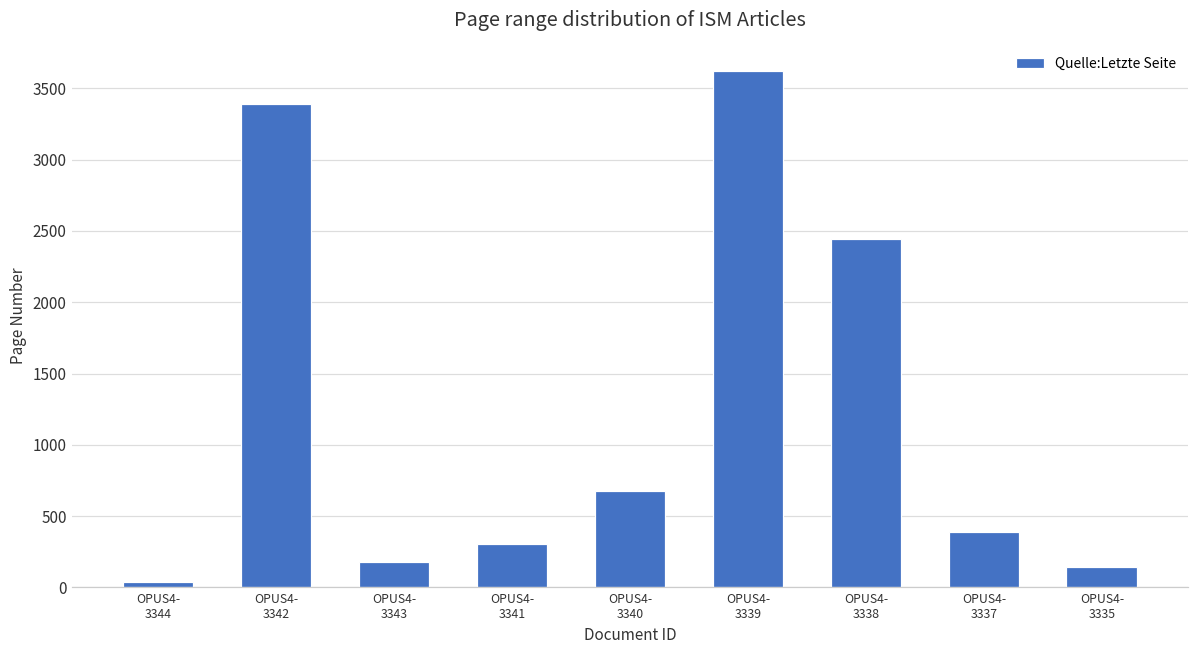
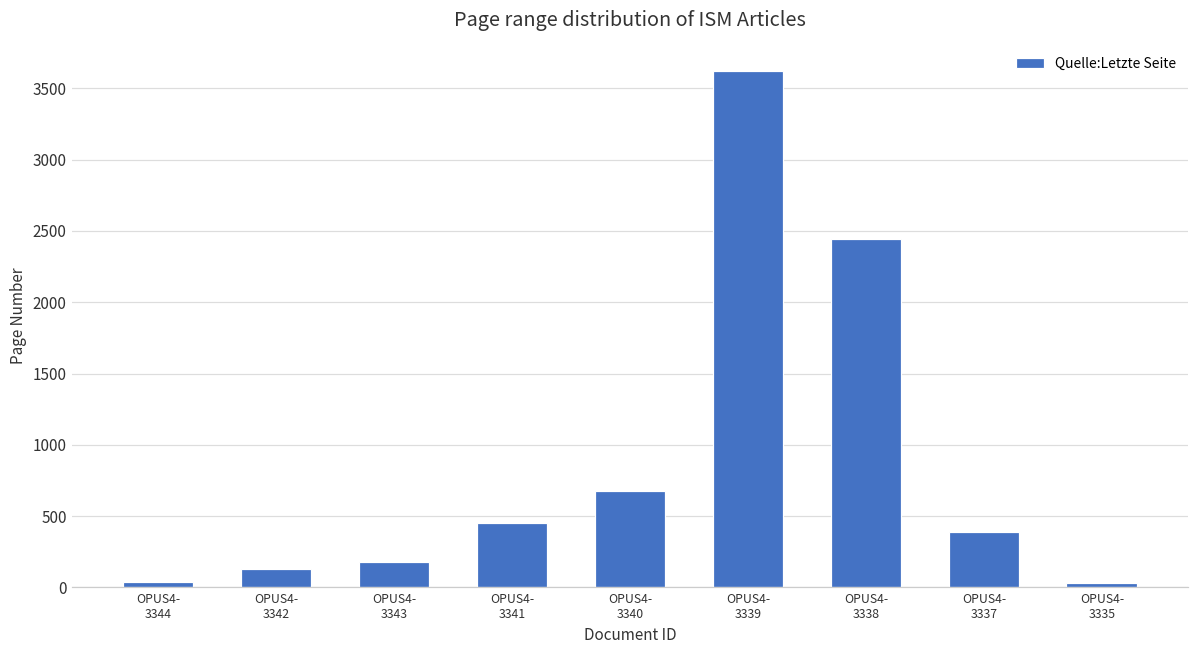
  {
    "OPUS4- 3344": 40,
-   "OPUS4- 3342": 3390,
+   "OPUS4- 3342": 130,
    "OPUS4- 3343": 180,
-   "OPUS4- 3341": 310,
+   "OPUS4- 3341": 450,
    "OPUS4- 3340": 680,
    "OPUS4- 3339": 3630,
    "OPUS4- 3338": 2440,
    "OPUS4- 3337": 390,
-   "OPUS4- 3335": 140
+   "OPUS4- 3335": 30
  }
